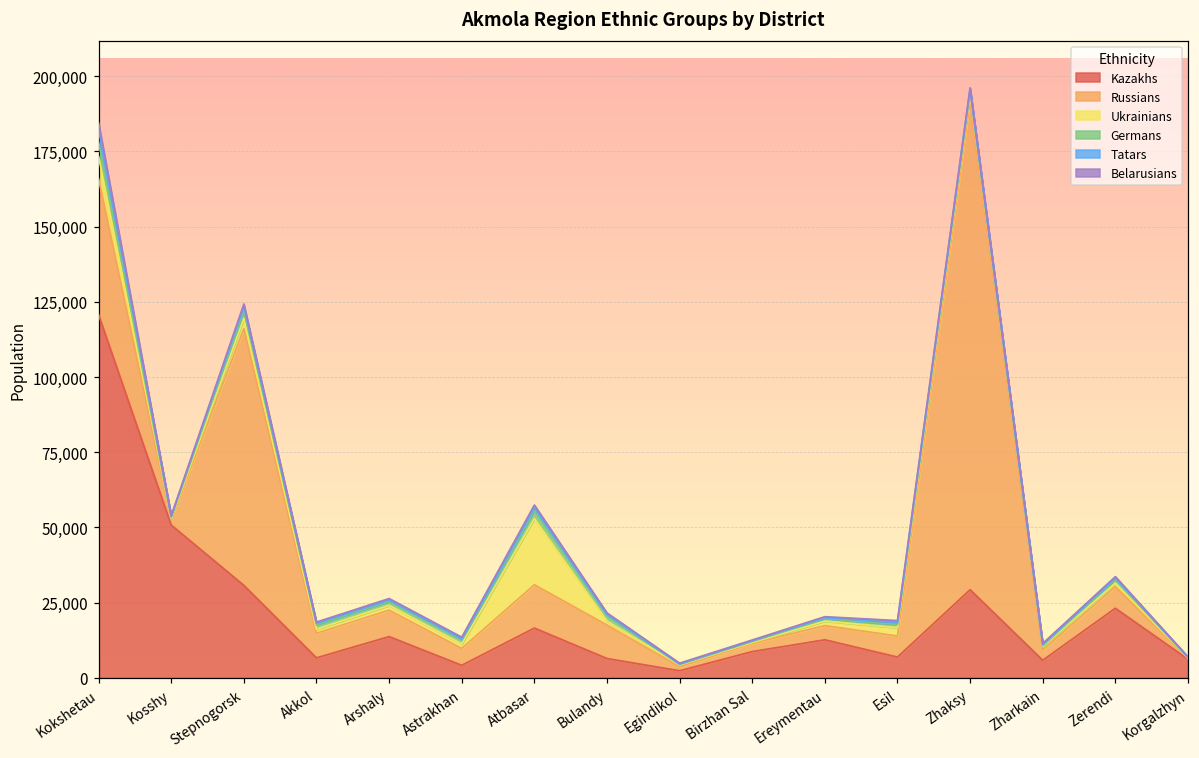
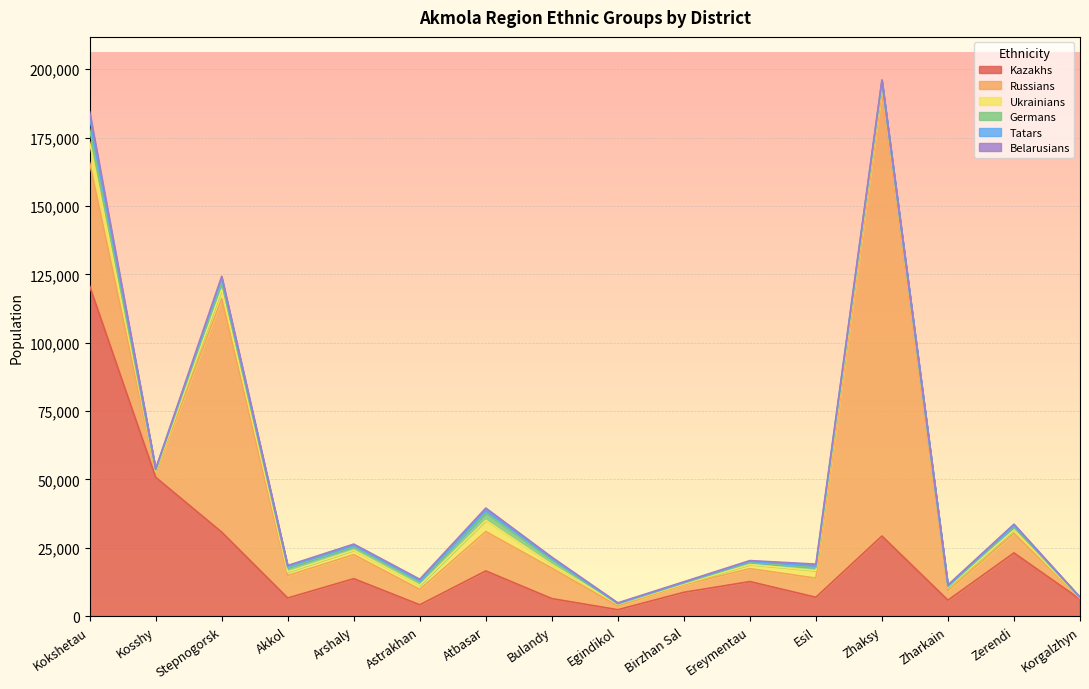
  {
    "Kazakhs": {
      "Kokshetau": "121,000",
      "Kosshy": "51,000",
      "Stepnogorsk": "31,000",
      "Akkol": "7,000",
      "Arshaly": "14,000",
      "Astrakhan": "4,000",
      "Atbasar": "17,000",
      "Bulandy": "6,000",
      "Egindikol": "2,000",
      "Birzhan Sal": "9,000",
      "Ereymentau": "13,000",
      "Esil": "7,000",
      "Zhaksy": "29,000",
      "Zharkain": "6,000",
      "Zerendi": "23,000"
    },
    "Russians": {
      "Kokshetau": "45,000",
      "Stepnogorsk": "85,000",
      "Akkol": "8,000",
      "Arshaly": "9,000",
      "Astrakhan": "6,000",
      "Atbasar": "14,000",
      "Bulandy": "11,000",
      "Ereymentau": "5,000",
      "Esil": "7,000",
      "Zhaksy": "163,000",
      "Zharkain": "3,000",
      "Zerendi": "7,000"
    },
    "Ukrainians": {
      "Kokshetau": "7,000",
      "Stepnogorsk": "3,000",
      "Akkol": "1,000",
      "Arshaly": "2,000",
      "Astrakhan": "1,000",
-     "Atbasar": "22,000",
+     "Atbasar": "4,000",
      "Bulandy": "1,000",
      "Esil": "3,000",
      "Zerendi": "1,000"
    },
    "Germans": {
      "Kokshetau": "5,000",
      "Stepnogorsk": "3,000"
    },
    "Tatars": {
      "Kokshetau": "4,000"
    },
    "Belarusians": {
      "Kokshetau": "2,000"
    }
  }
